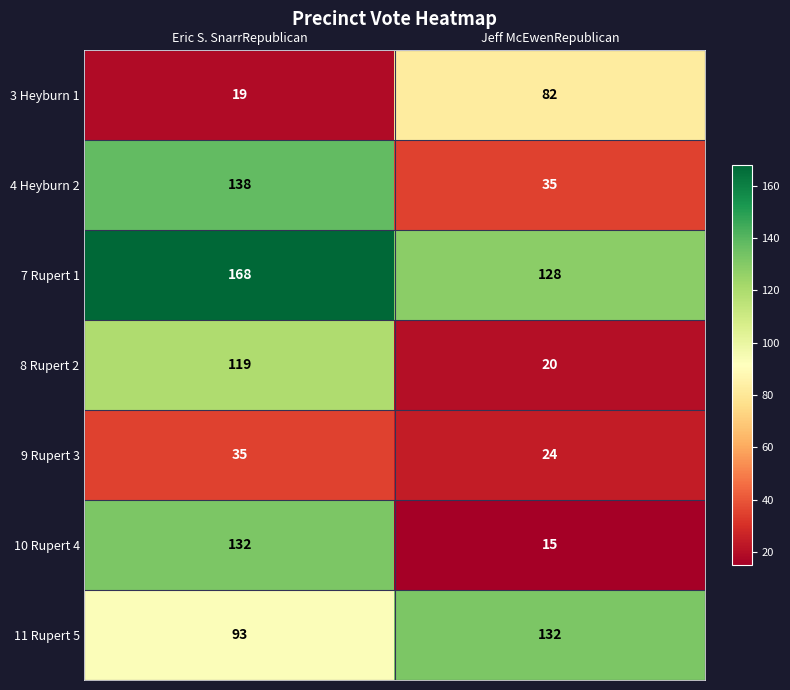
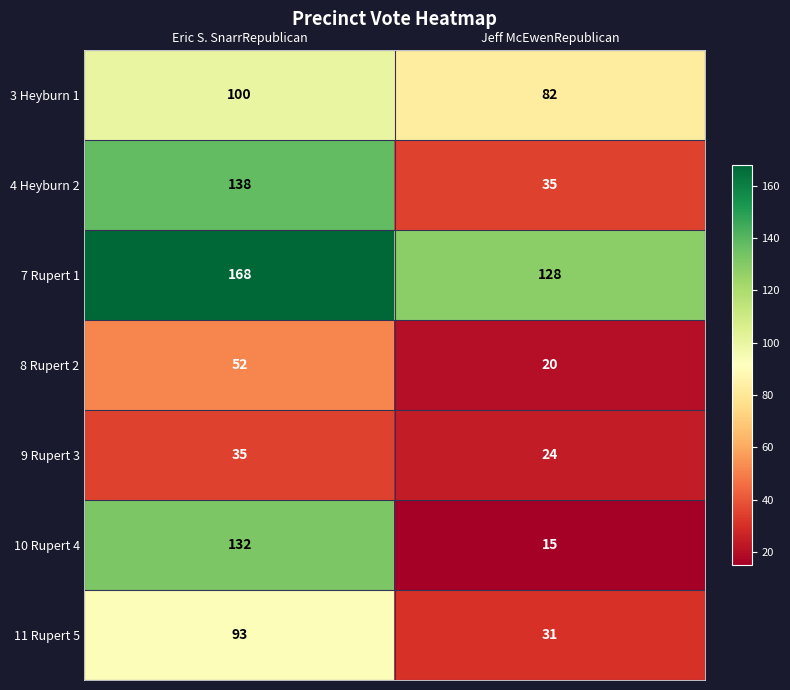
  {
    "3 Heyburn 1": {
-     "Eric S. SnarrRepublican": 19,
+     "Eric S. SnarrRepublican": 100,
      "Jeff McEwenRepublican": 82
    },
    "4 Heyburn 2": {
      "Eric S. SnarrRepublican": 138,
      "Jeff McEwenRepublican": 35
    },
    "7 Rupert 1": {
      "Eric S. SnarrRepublican": 168,
      "Jeff McEwenRepublican": 128
    },
    "8 Rupert 2": {
-     "Eric S. SnarrRepublican": 119,
+     "Eric S. SnarrRepublican": 52,
      "Jeff McEwenRepublican": 20
    },
    "9 Rupert 3": {
      "Eric S. SnarrRepublican": 35,
      "Jeff McEwenRepublican": 24
    },
    "10 Rupert 4": {
      "Eric S. SnarrRepublican": 132,
      "Jeff McEwenRepublican": 15
    },
    "11 Rupert 5": {
      "Eric S. SnarrRepublican": 93,
-     "Jeff McEwenRepublican": 132
+     "Jeff McEwenRepublican": 31
    }
  }
